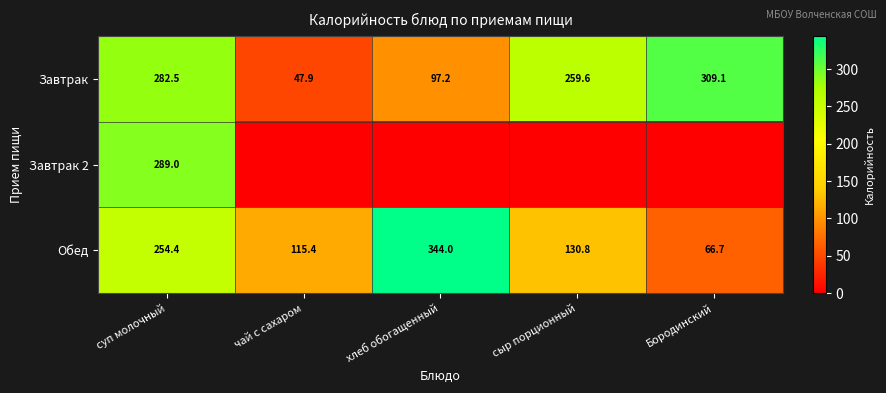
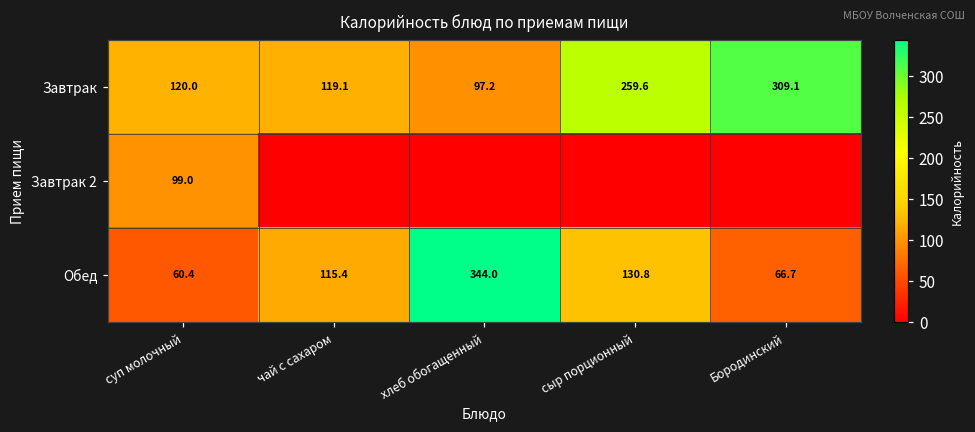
  {
    "Завтрак": {
-     "суп молочный": 282.5,
-     "чай с сахаром": 47.9,
+     "суп молочный": 120.0,
+     "чай с сахаром": 119.1,
      "хлеб обогащенный": 97.2,
      "сыр порционный": 259.6,
      "Бородинский": 309.1
    },
    "Завтрак 2": {
-     "суп молочный": 289.0
+     "суп молочный": 99.0
    },
    "Обед": {
-     "суп молочный": 254.4,
+     "суп молочный": 60.4,
      "чай с сахаром": 115.4,
      "хлеб обогащенный": 344.0,
      "сыр порционный": 130.8,
      "Бородинский": 66.7
    }
  }
